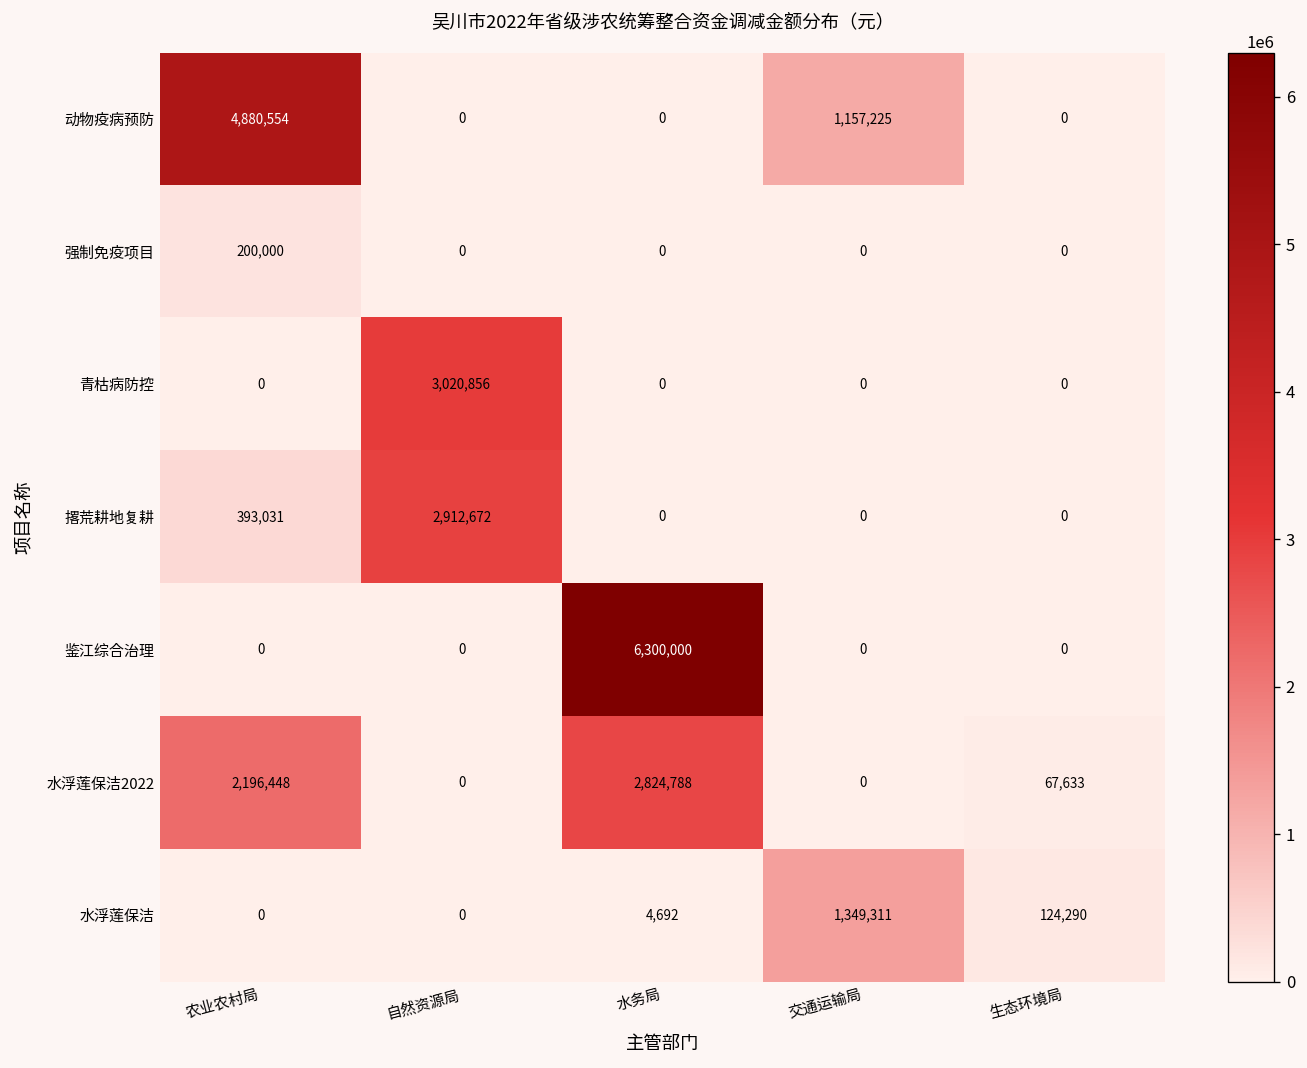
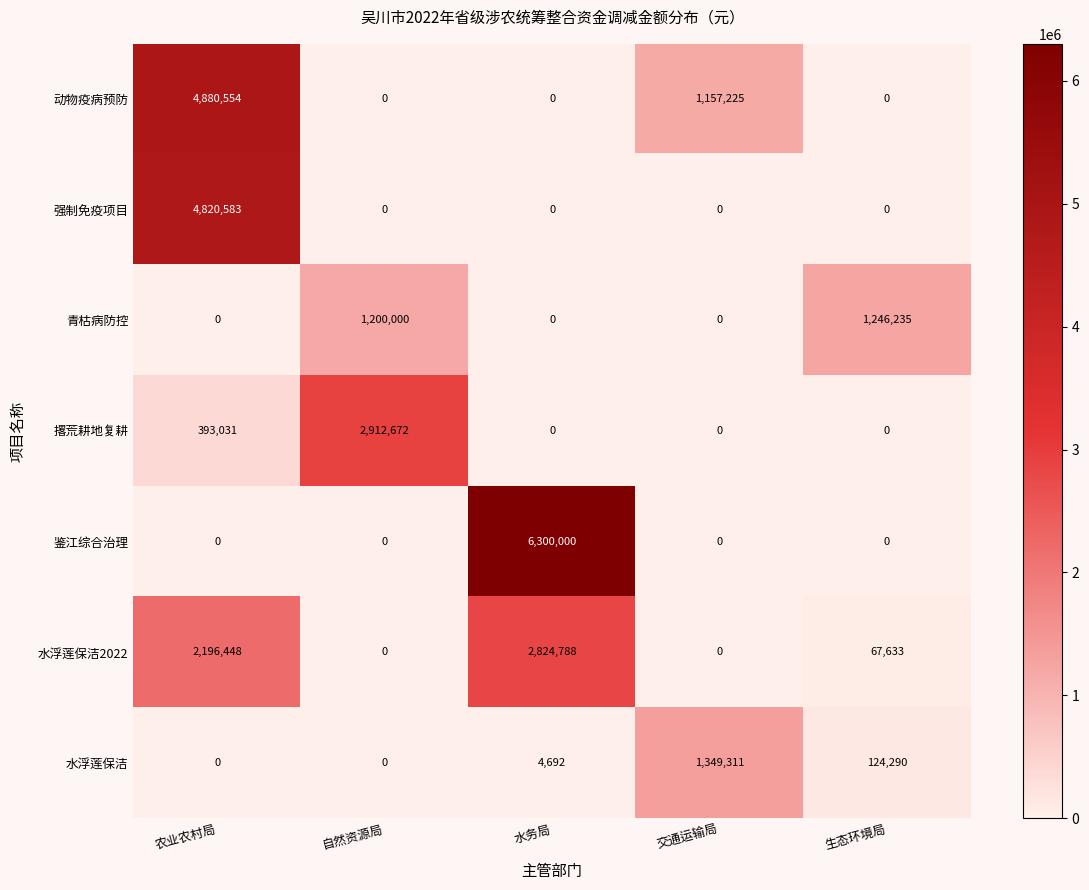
  {
    "动物疫病预防": {
      "农业农村局": "4,880,554",
      "自然资源局": "0",
      "水务局": "0",
      "交通运输局": "1,157,225",
      "生态环境局": "0"
    },
    "强制免疫项目": {
-     "农业农村局": "200,000",
+     "农业农村局": "4,820,583",
      "自然资源局": "0",
      "水务局": "0",
      "交通运输局": "0",
      "生态环境局": "0"
    },
    "青枯病防控": {
      "农业农村局": "0",
-     "自然资源局": "3,020,856",
+     "自然资源局": "1,200,000",
      "水务局": "0",
      "交通运输局": "0",
-     "生态环境局": "0"
+     "生态环境局": "1,246,235"
    },
    "撂荒耕地复耕": {
      "农业农村局": "393,031",
      "自然资源局": "2,912,672",
      "水务局": "0",
      "交通运输局": "0",
      "生态环境局": "0"
    },
    "鉴江综合治理": {
      "农业农村局": "0",
      "自然资源局": "0",
      "水务局": "6,300,000",
      "交通运输局": "0",
      "生态环境局": "0"
    },
    "水浮莲保洁2022": {
      "农业农村局": "2,196,448",
      "自然资源局": "0",
      "水务局": "2,824,788",
      "交通运输局": "0",
      "生态环境局": "67,633"
    },
    "水浮莲保洁": {
      "农业农村局": "0",
      "自然资源局": "0",
      "水务局": "4,692",
      "交通运输局": "1,349,311",
      "生态环境局": "124,290"
    }
  }
